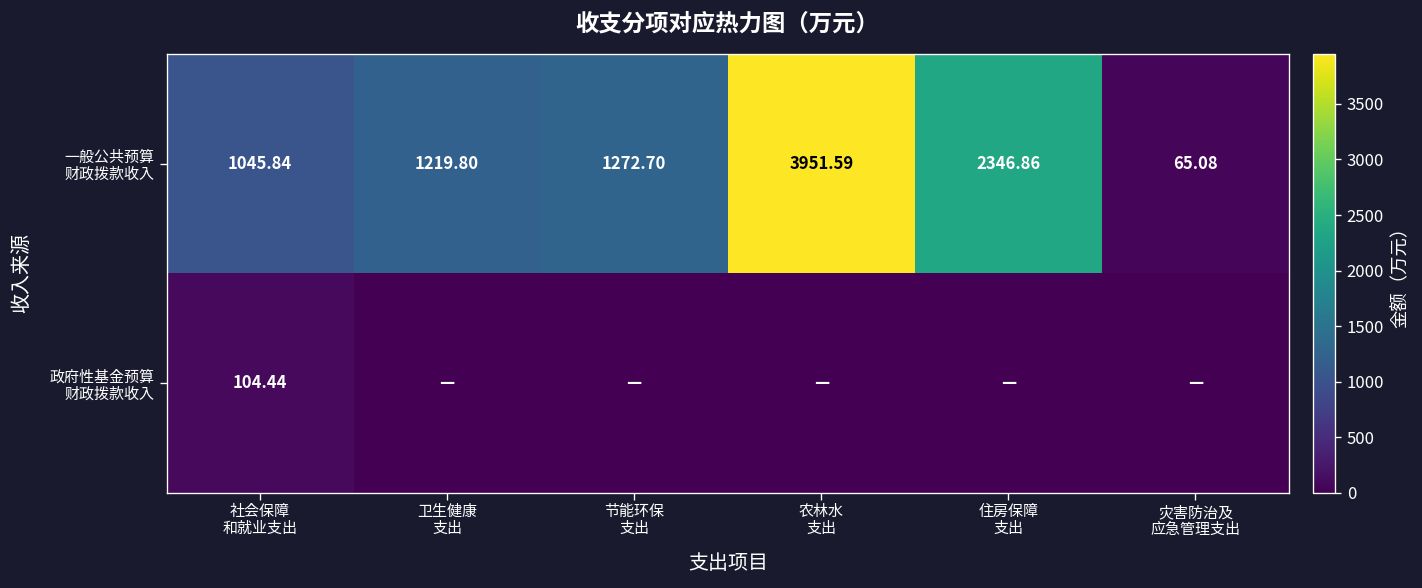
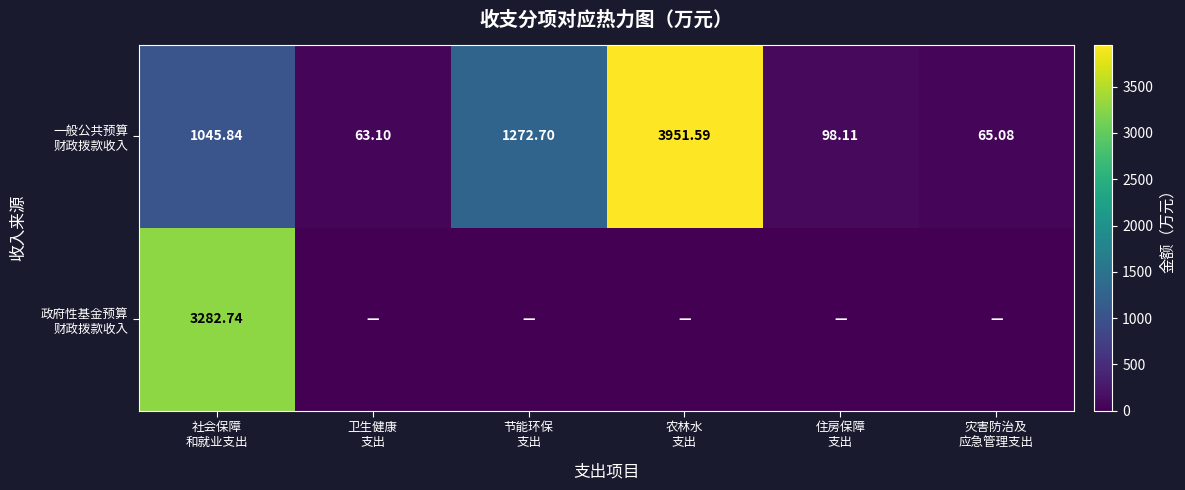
  {
    "一般公共预算 财政拨款收入": {
      "社会保障 和就业支出": 1045.84,
-     "卫生健康 支出": 1219.80,
+     "卫生健康 支出": 63.10,
      "节能环保 支出": 1272.70,
      "农林水 支出": 3951.59,
-     "住房保障 支出": 2346.86,
+     "住房保障 支出": 98.11,
      "灾害防治及 应急管理支出": 65.08
    },
    "政府性基金预算 财政拨款收入": {
-     "社会保障 和就业支出": 104.44
+     "社会保障 和就业支出": 3282.74
    }
  }
